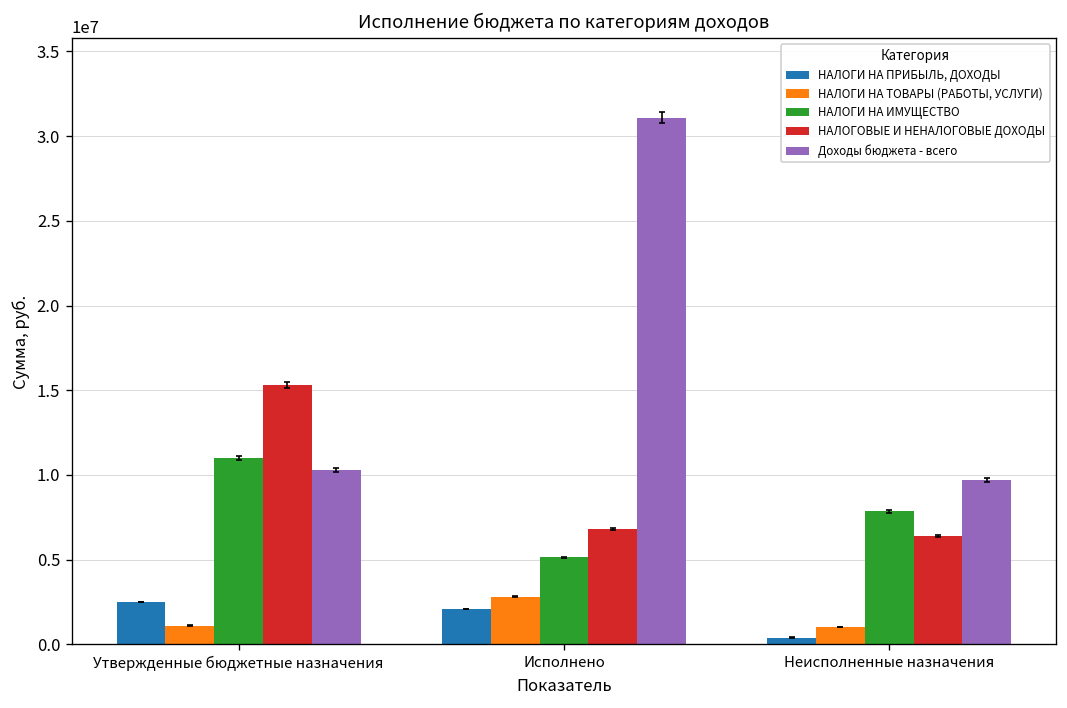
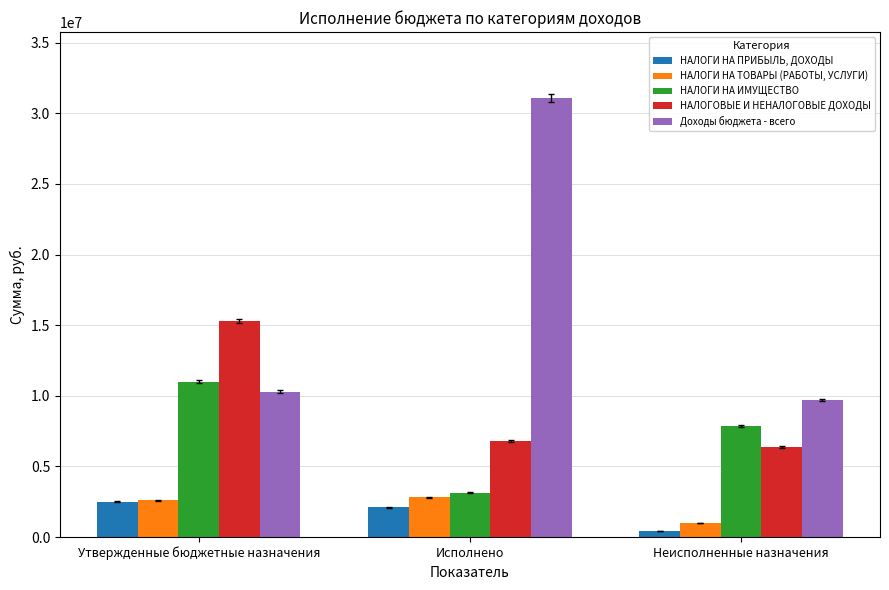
  {
    "НАЛОГИ НА ТОВАРЫ (РАБОТЫ, УСЛУГИ)": {
-     "Утвержденные бюджетные назначения": 1100000,
+     "Утвержденные бюджетные назначения": 2600000,
      "Исполнено": 2800000,
      "Неисполненные назначения": 1000000
    },
    "НАЛОГИ НА ИМУЩЕСТВО": {
      "Утвержденные бюджетные назначения": 11000000,
-     "Исполнено": 5100000,
+     "Исполнено": 3200000,
      "Неисполненные назначения": 7800000
    },
    "НАЛОГОВЫЕ И НЕНАЛОГОВЫЕ ДОХОДЫ": {
      "Утвержденные бюджетные назначения": 15300000,
      "Исполнено": 6800000,
      "Неисполненные назначения": 6400000
    },
    "Доходы бюджета - всего": {
      "Утвержденные бюджетные назначения": 10300000,
      "Исполнено": 31100000,
      "Неисполненные назначения": 9700000
    }
  }
